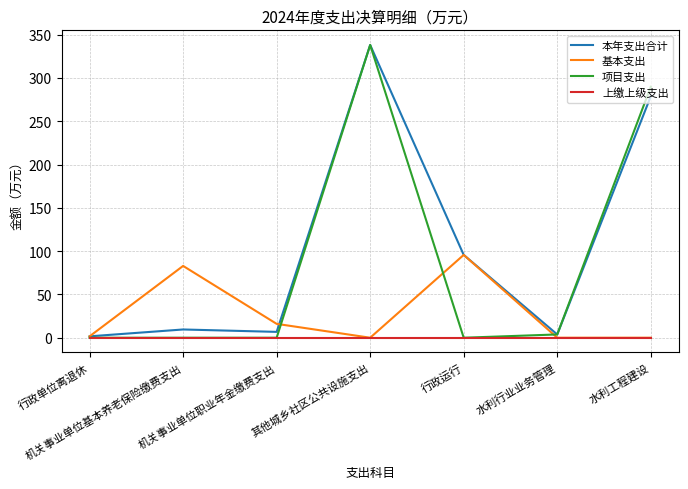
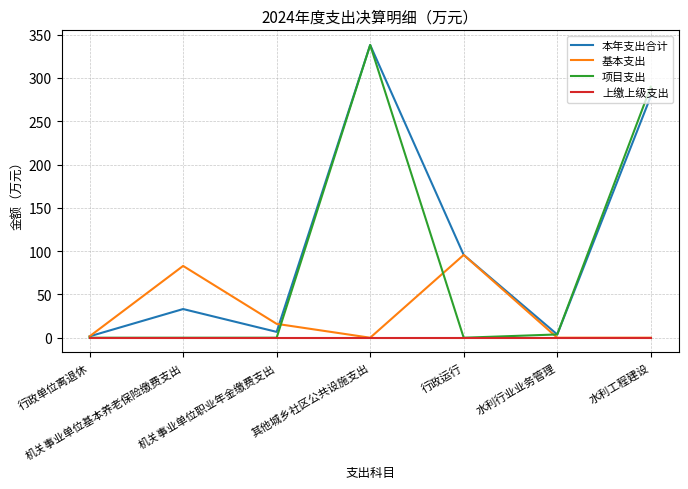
  {
    "本年支出合计": {
-     "机关事业单位基本养老保险缴费支出": 10,
+     "机关事业单位基本养老保险缴费支出": 30,
      "机关事业单位职业年金缴费支出": 10
    },
    "基本支出": {
      "机关事业单位基本养老保险缴费支出": 80,
      "机关事业单位职业年金缴费支出": 20
    }
  }
